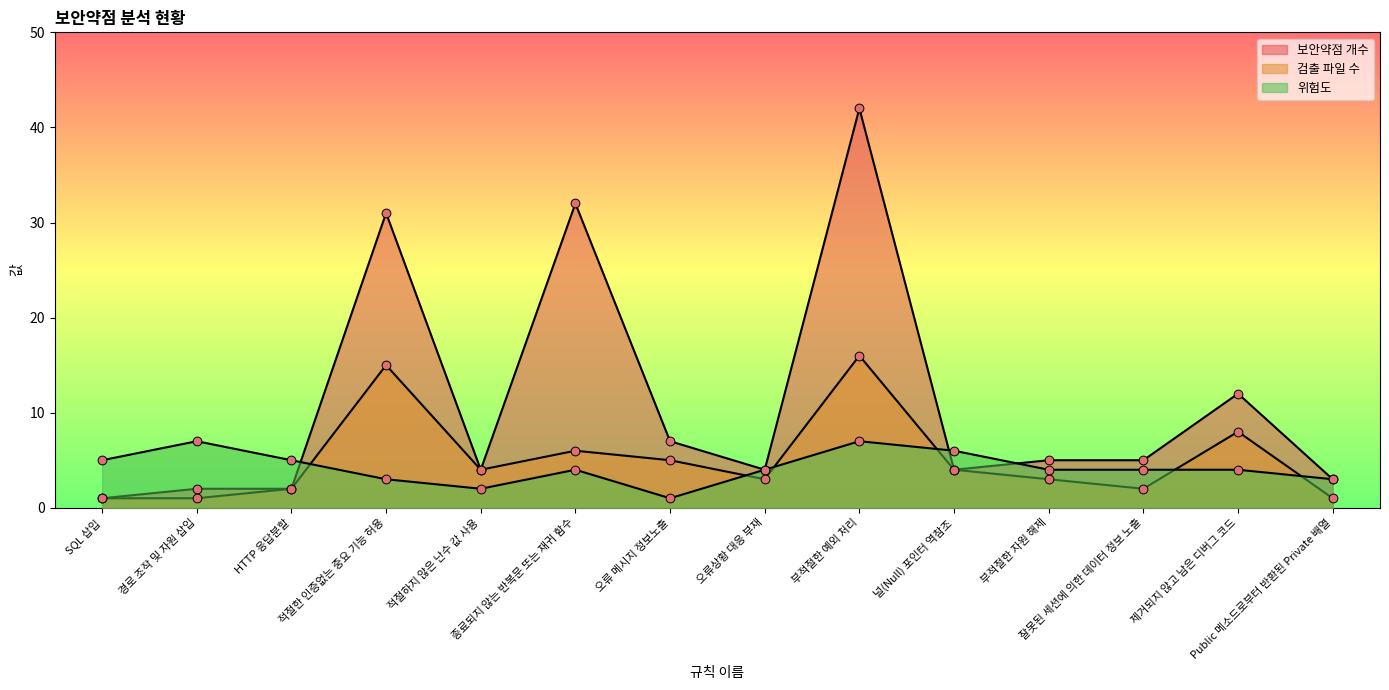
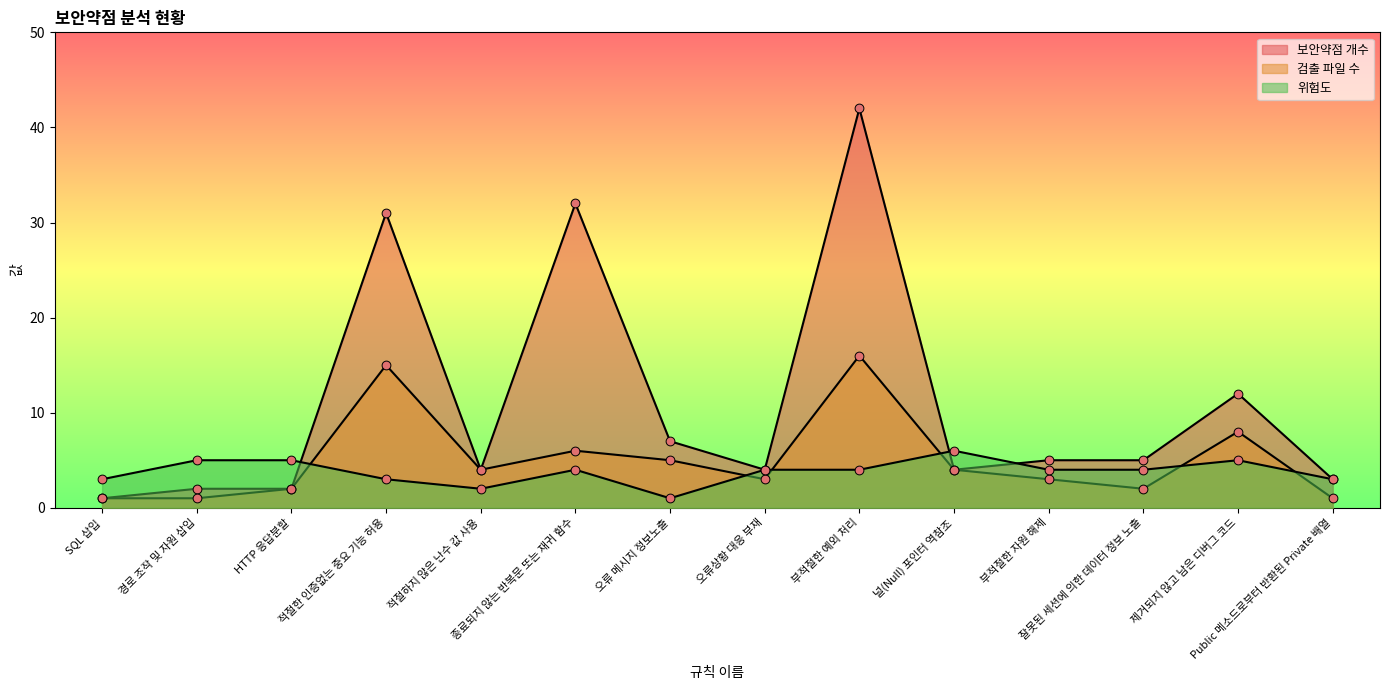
  {
    "위험도": {
-     "SQL 삽입": 5,
-     "경로 조작 및 자원 삽입": 7,
+     "SQL 삽입": 3,
+     "경로 조작 및 자원 삽입": 5,
      "HTTP 응답분할": 5,
      "적절한 인증없는 중요 기능 허용": 3,
      "적절하지 않은 난수 값 사용": 2,
      "종료되지 않는 반복문 또는 재귀 함수": 4,
      "오류 메시지 정보노출": 1,
-     "부적절한 예외 처리": 7,
+     "부적절한 예외 처리": 4,
      "널(Null) 포인터 역참조": 6,
      "부적절한 자원 해제": 4,
      "잘못된 세션에 의한 데이터 정보 노출": 4,
-     "제거되지 않고 남은 디버그 코드": 4
+     "제거되지 않고 남은 디버그 코드": 5
    }
  }
